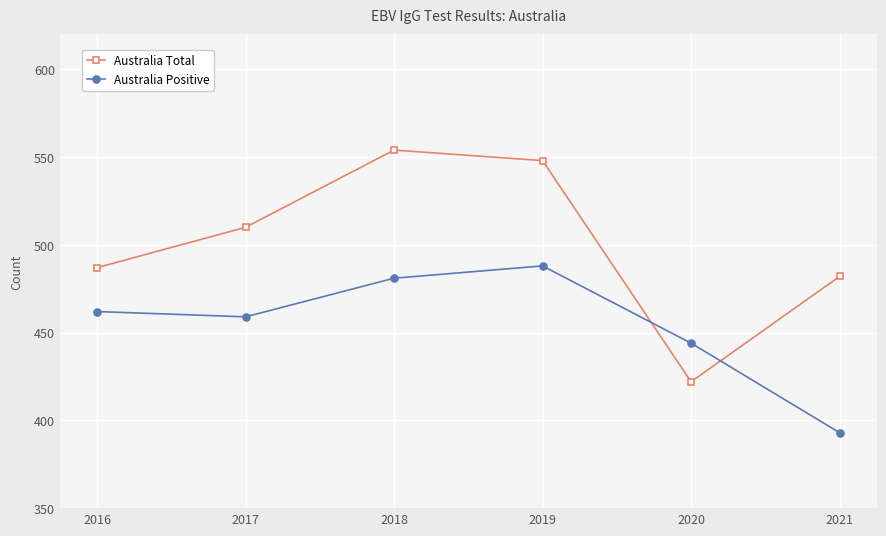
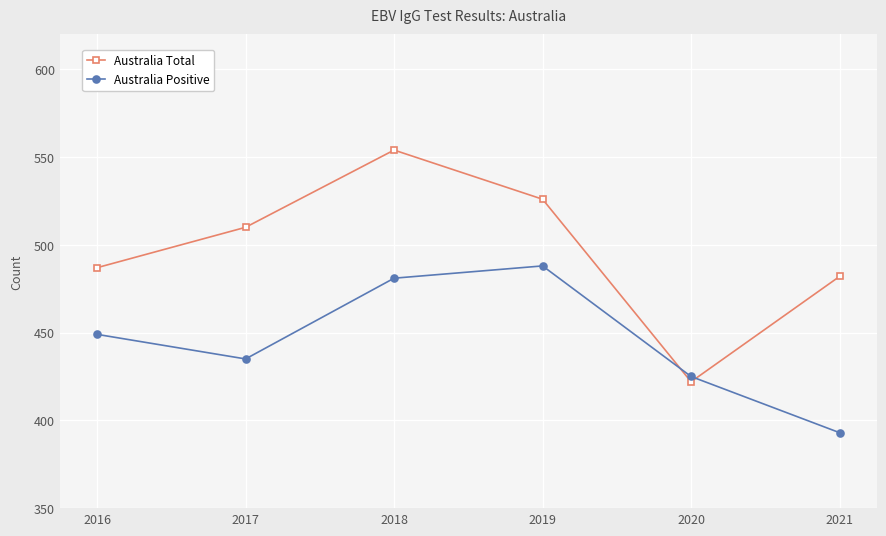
  {
    "Australia Total": {
      "2016": 487,
      "2017": 510,
      "2018": 554,
-     "2019": 548,
+     "2019": 526,
      "2020": 422,
      "2021": 482
    },
    "Australia Positive": {
-     "2016": 462,
-     "2017": 459,
+     "2016": 449,
+     "2017": 435,
      "2018": 481,
      "2019": 488,
-     "2020": 444,
+     "2020": 425,
      "2021": 393
    }
  }
